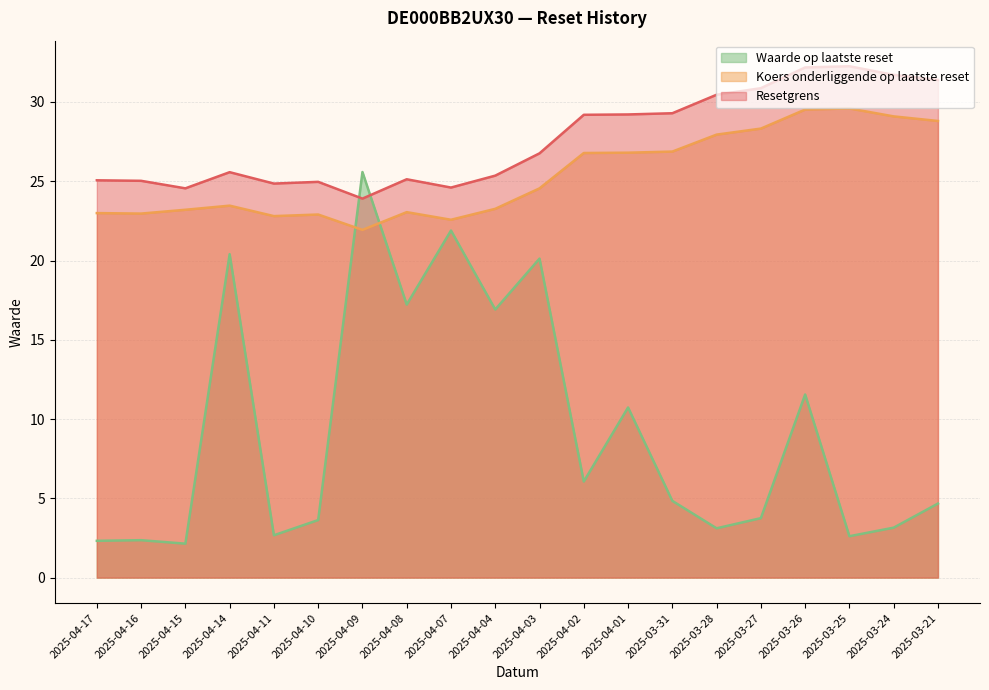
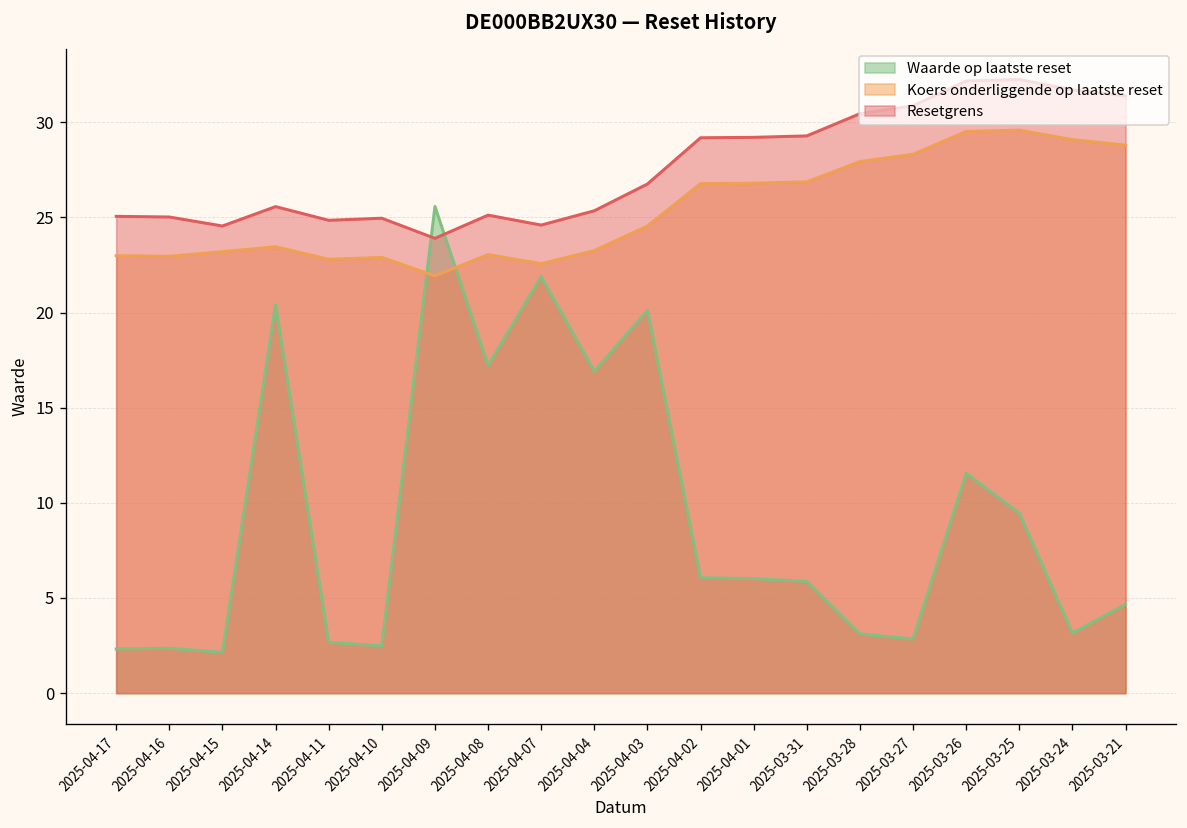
  {
    "Waarde op laatste reset": {
      "2025-04-17": 2.3,
      "2025-04-16": 2.4,
      "2025-04-15": 2.1,
      "2025-04-14": 20.4,
      "2025-04-11": 2.7,
-     "2025-04-10": 3.6,
+     "2025-04-10": 2.5,
      "2025-04-09": 25.6,
      "2025-04-08": 17.2,
      "2025-04-07": 21.9,
      "2025-04-04": 16.9,
      "2025-04-03": 20.1,
      "2025-04-02": 6.1,
-     "2025-04-01": 10.7,
-     "2025-03-31": 4.8,
+     "2025-04-01": 6.0,
+     "2025-03-31": 5.9,
      "2025-03-28": 3.1,
-     "2025-03-27": 3.8,
+     "2025-03-27": 2.8,
      "2025-03-26": 11.6,
-     "2025-03-25": 2.6,
+     "2025-03-25": 9.5,
      "2025-03-24": 3.2,
      "2025-03-21": 4.7
    }
  }
